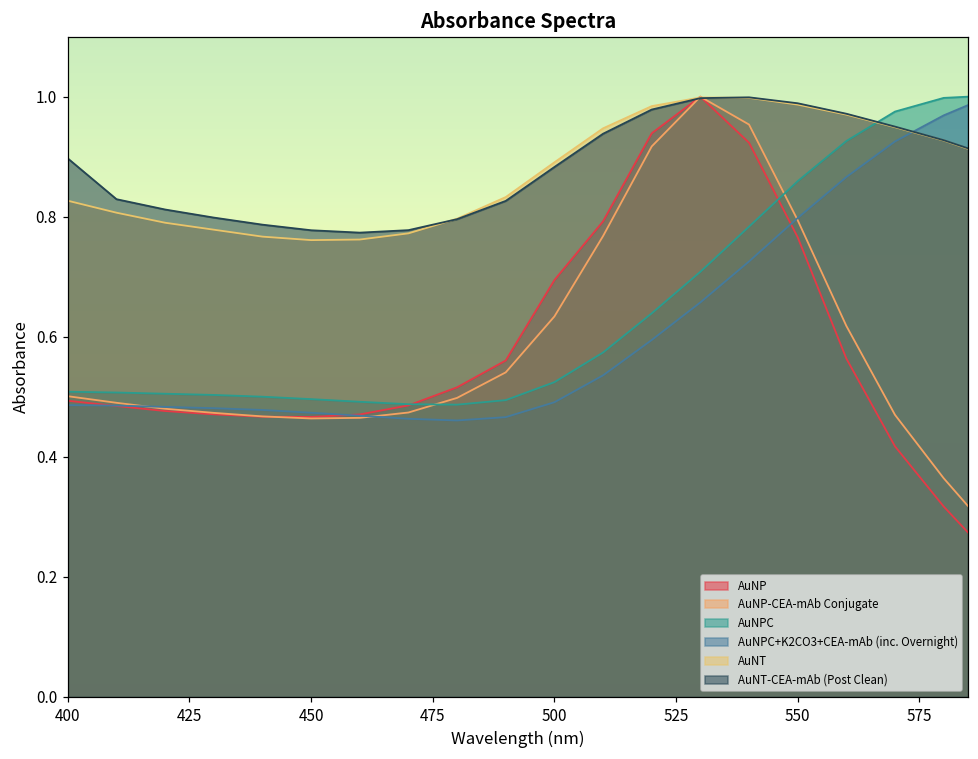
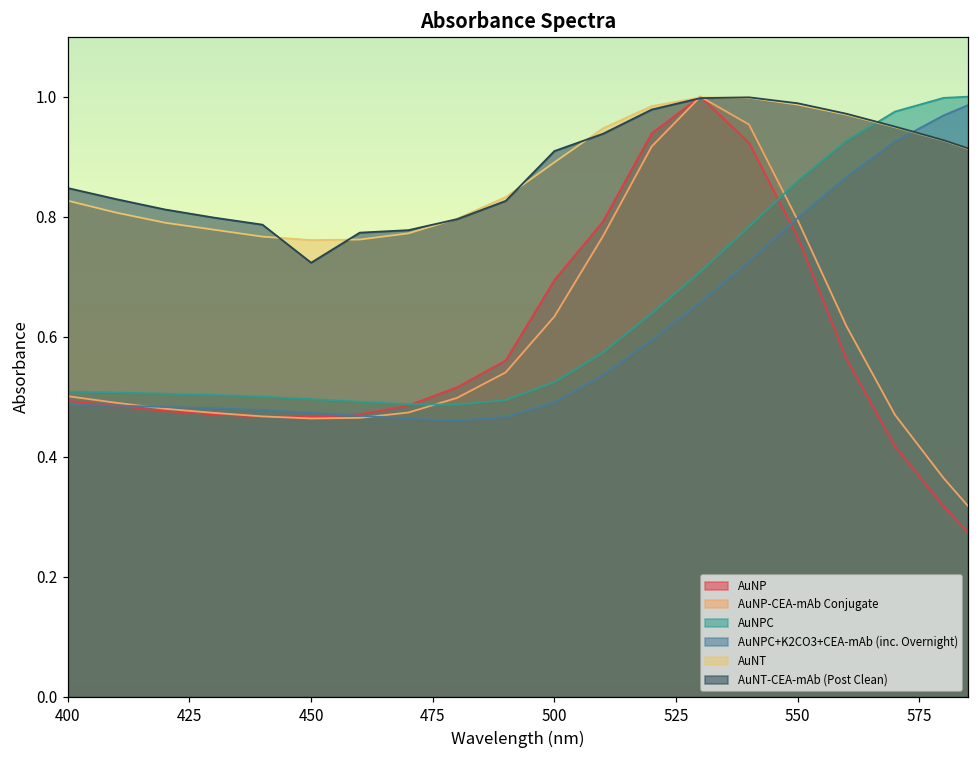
  {
    "AuNP": {
      "400": 0.49,
      "500": 0.69,
      "550": 0.77
    },
    "AuNT-CEA-mAb (Post Clean)": {
-     "400": 0.90,
-     "450": 0.78,
-     "500": 0.88
+     "400": 0.85,
+     "450": 0.72,
+     "500": 0.91
    }
  }
